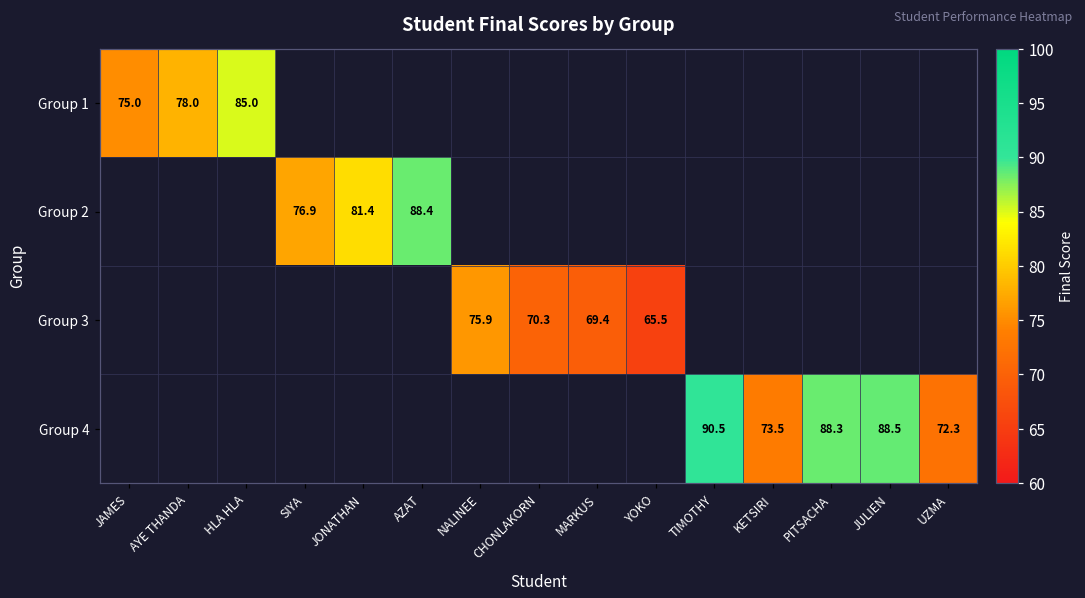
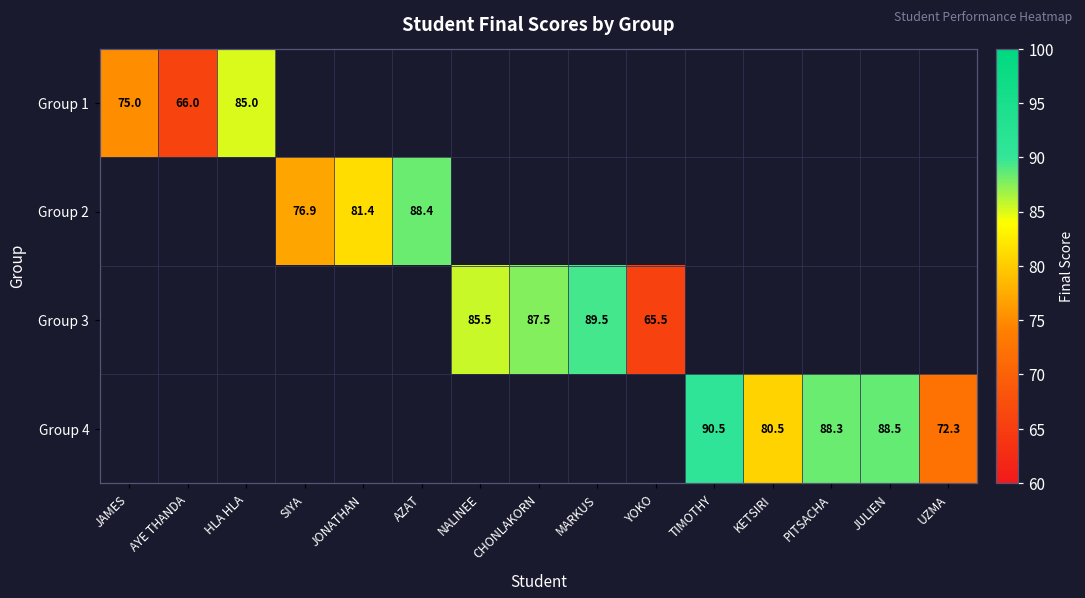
  {
    "Group 1": {
      "JAMES": 75.0,
-     "AYE THANDA": 78.0,
+     "AYE THANDA": 66.0,
      "HLA HLA": 85.0
    },
    "Group 2": {
      "SIYA": 76.9,
      "JONATHAN": 81.4,
      "AZAT": 88.4
    },
    "Group 3": {
-     "NALINEE": 75.9,
-     "CHONLAKORN": 70.3,
-     "MARKUS": 69.4,
+     "NALINEE": 85.5,
+     "CHONLAKORN": 87.5,
+     "MARKUS": 89.5,
      "YOKO": 65.5
    },
    "Group 4": {
      "TIMOTHY": 90.5,
-     "KETSIRI": 73.5,
+     "KETSIRI": 80.5,
      "PITSACHA": 88.3,
      "JULIEN": 88.5,
      "UZMA": 72.3
    }
  }
